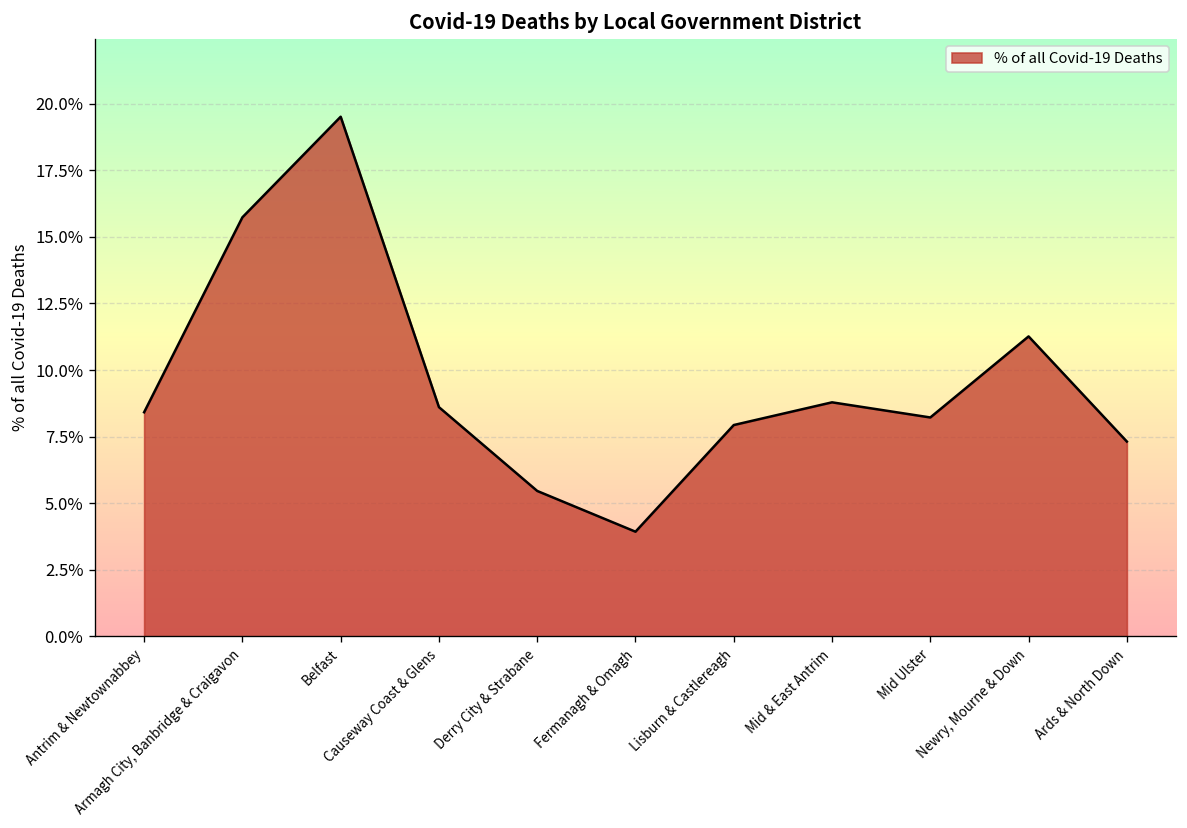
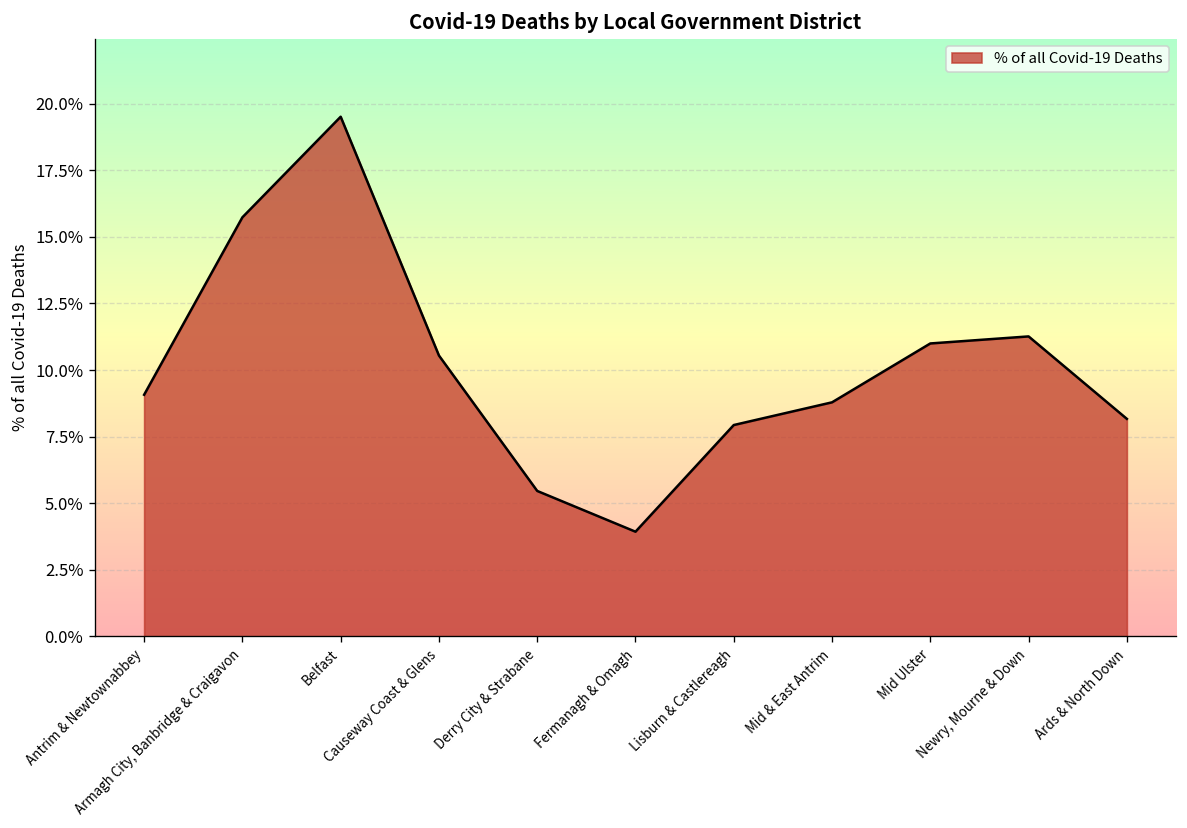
  {
-   "Antrim & Newtownabbey": "8.4%",
+   "Antrim & Newtownabbey": "9.1%",
    "Armagh City, Banbridge & Craigavon": "15.7%",
    "Belfast": "19.5%",
-   "Causeway Coast & Glens": "8.6%",
+   "Causeway Coast & Glens": "10.5%",
    "Derry City & Strabane": "5.5%",
    "Fermanagh & Omagh": "3.9%",
    "Lisburn & Castlereagh": "7.9%",
    "Mid & East Antrim": "8.8%",
-   "Mid Ulster": "8.2%",
+   "Mid Ulster": "11.0%",
    "Newry, Mourne & Down": "11.3%",
-   "Ards & North Down": "7.3%"
+   "Ards & North Down": "8.2%"
  }
